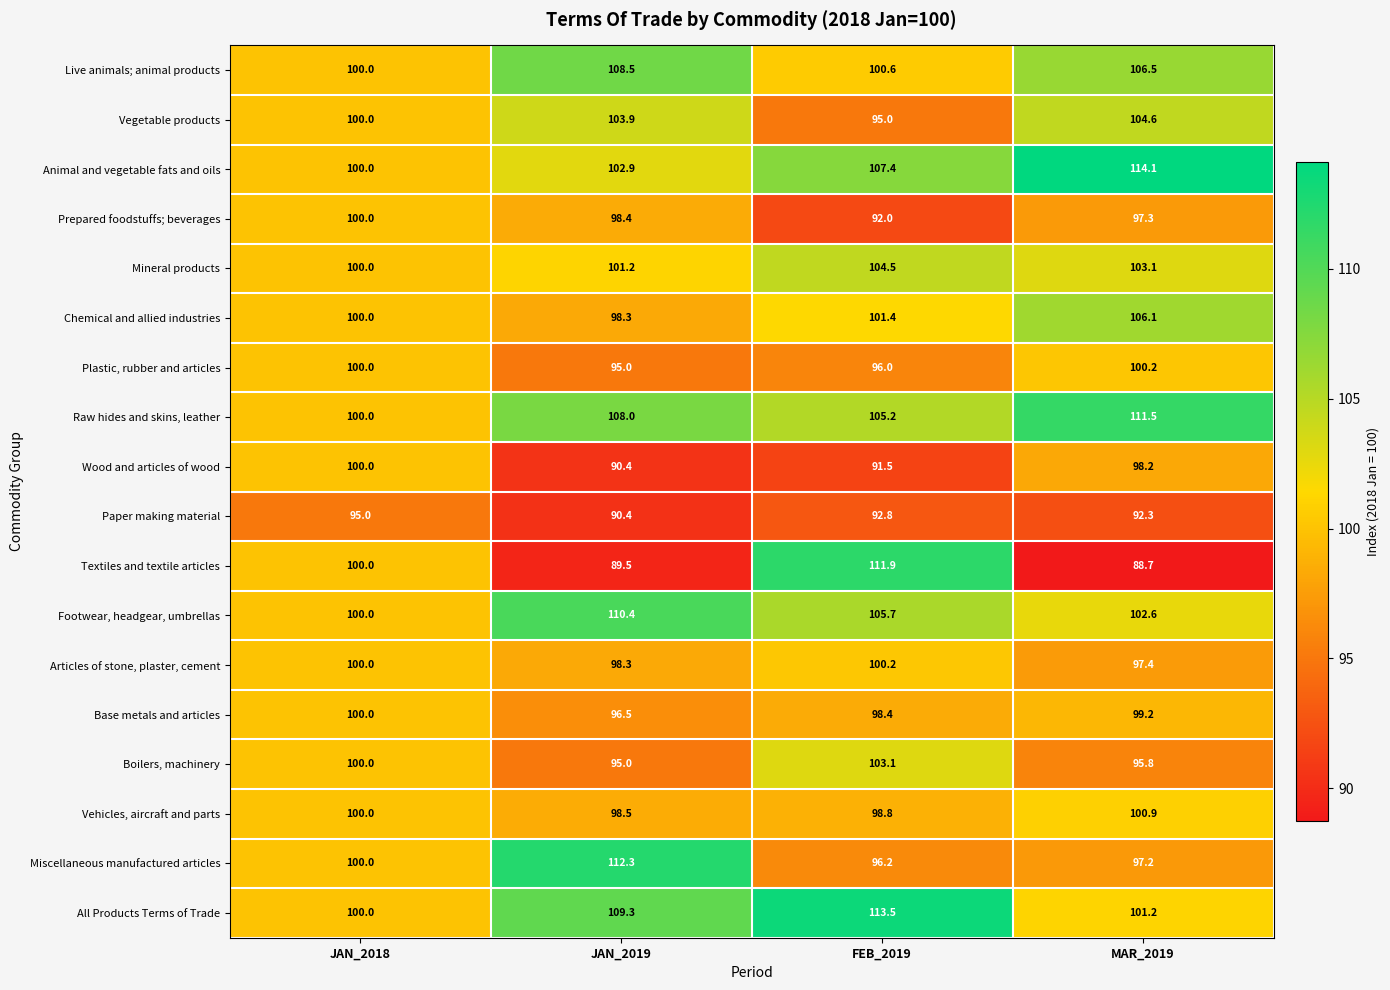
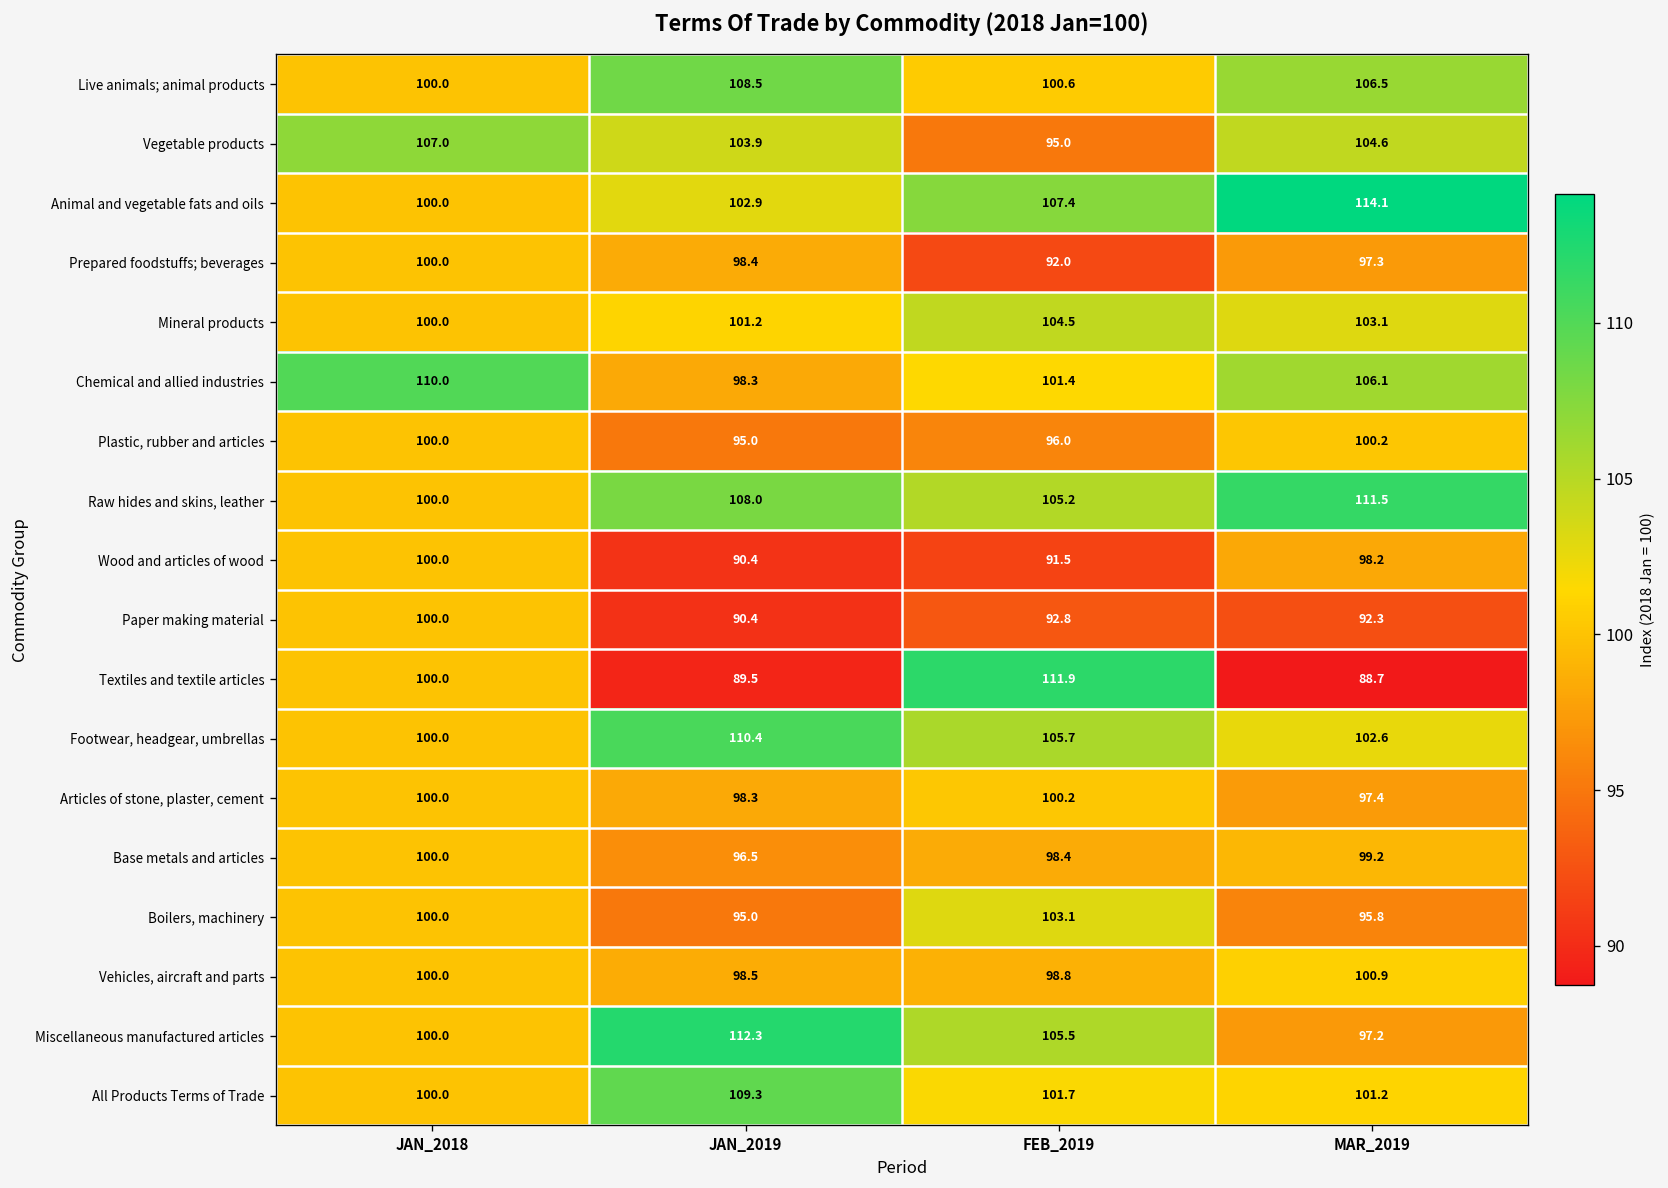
  {
    "Live animals; animal products": {
      "JAN_2018": 100.0,
      "JAN_2019": 108.5,
      "FEB_2019": 100.6,
      "MAR_2019": 106.5
    },
    "Vegetable products": {
-     "JAN_2018": 100.0,
+     "JAN_2018": 107.0,
      "JAN_2019": 103.9,
      "FEB_2019": 95.0,
      "MAR_2019": 104.6
    },
    "Animal and vegetable fats and oils": {
      "JAN_2018": 100.0,
      "JAN_2019": 102.9,
      "FEB_2019": 107.4,
      "MAR_2019": 114.1
    },
    "Prepared foodstuffs; beverages": {
      "JAN_2018": 100.0,
      "JAN_2019": 98.4,
      "FEB_2019": 92.0,
      "MAR_2019": 97.3
    },
    "Mineral products": {
      "JAN_2018": 100.0,
      "JAN_2019": 101.2,
      "FEB_2019": 104.5,
      "MAR_2019": 103.1
    },
    "Chemical and allied industries": {
-     "JAN_2018": 100.0,
+     "JAN_2018": 110.0,
      "JAN_2019": 98.3,
      "FEB_2019": 101.4,
      "MAR_2019": 106.1
    },
    "Plastic, rubber and articles": {
      "JAN_2018": 100.0,
      "JAN_2019": 95.0,
      "FEB_2019": 96.0,
      "MAR_2019": 100.2
    },
    "Raw hides and skins, leather": {
      "JAN_2018": 100.0,
      "JAN_2019": 108.0,
      "FEB_2019": 105.2,
      "MAR_2019": 111.5
    },
    "Wood and articles of wood": {
      "JAN_2018": 100.0,
      "JAN_2019": 90.4,
      "FEB_2019": 91.5,
      "MAR_2019": 98.2
    },
    "Paper making material": {
-     "JAN_2018": 95.0,
+     "JAN_2018": 100.0,
      "JAN_2019": 90.4,
      "FEB_2019": 92.8,
      "MAR_2019": 92.3
    },
    "Textiles and textile articles": {
      "JAN_2018": 100.0,
      "JAN_2019": 89.5,
      "FEB_2019": 111.9,
      "MAR_2019": 88.7
    },
    "Footwear, headgear, umbrellas": {
      "JAN_2018": 100.0,
      "JAN_2019": 110.4,
      "FEB_2019": 105.7,
      "MAR_2019": 102.6
    },
    "Articles of stone, plaster, cement": {
      "JAN_2018": 100.0,
      "JAN_2019": 98.3,
      "FEB_2019": 100.2,
      "MAR_2019": 97.4
    },
    "Base metals and articles": {
      "JAN_2018": 100.0,
      "JAN_2019": 96.5,
      "FEB_2019": 98.4,
      "MAR_2019": 99.2
    },
    "Boilers, machinery": {
      "JAN_2018": 100.0,
      "JAN_2019": 95.0,
      "FEB_2019": 103.1,
      "MAR_2019": 95.8
    },
    "Vehicles, aircraft and parts": {
      "JAN_2018": 100.0,
      "JAN_2019": 98.5,
      "FEB_2019": 98.8,
      "MAR_2019": 100.9
    },
    "Miscellaneous manufactured articles": {
      "JAN_2018": 100.0,
      "JAN_2019": 112.3,
-     "FEB_2019": 96.2,
+     "FEB_2019": 105.5,
      "MAR_2019": 97.2
    },
    "All Products Terms of Trade": {
      "JAN_2018": 100.0,
      "JAN_2019": 109.3,
-     "FEB_2019": 113.5,
+     "FEB_2019": 101.7,
      "MAR_2019": 101.2
    }
  }
